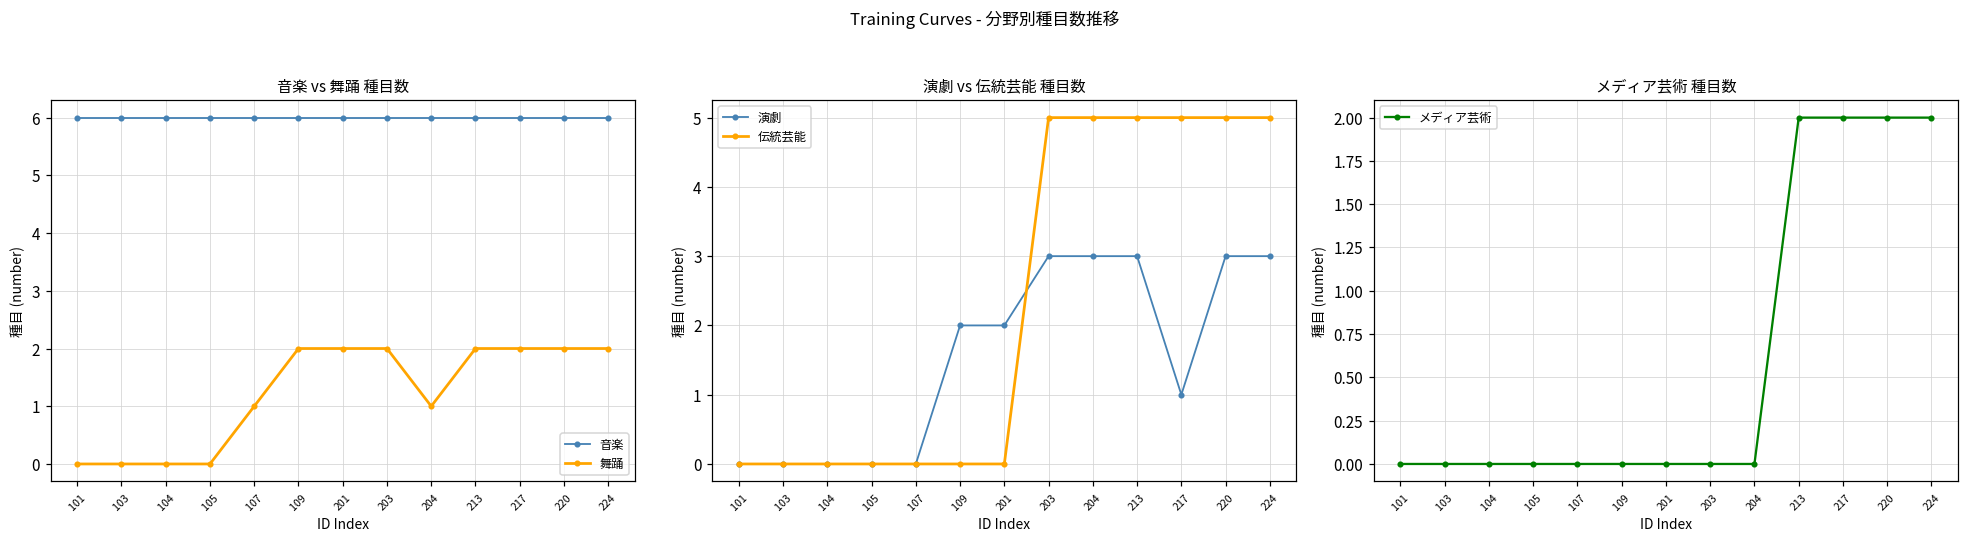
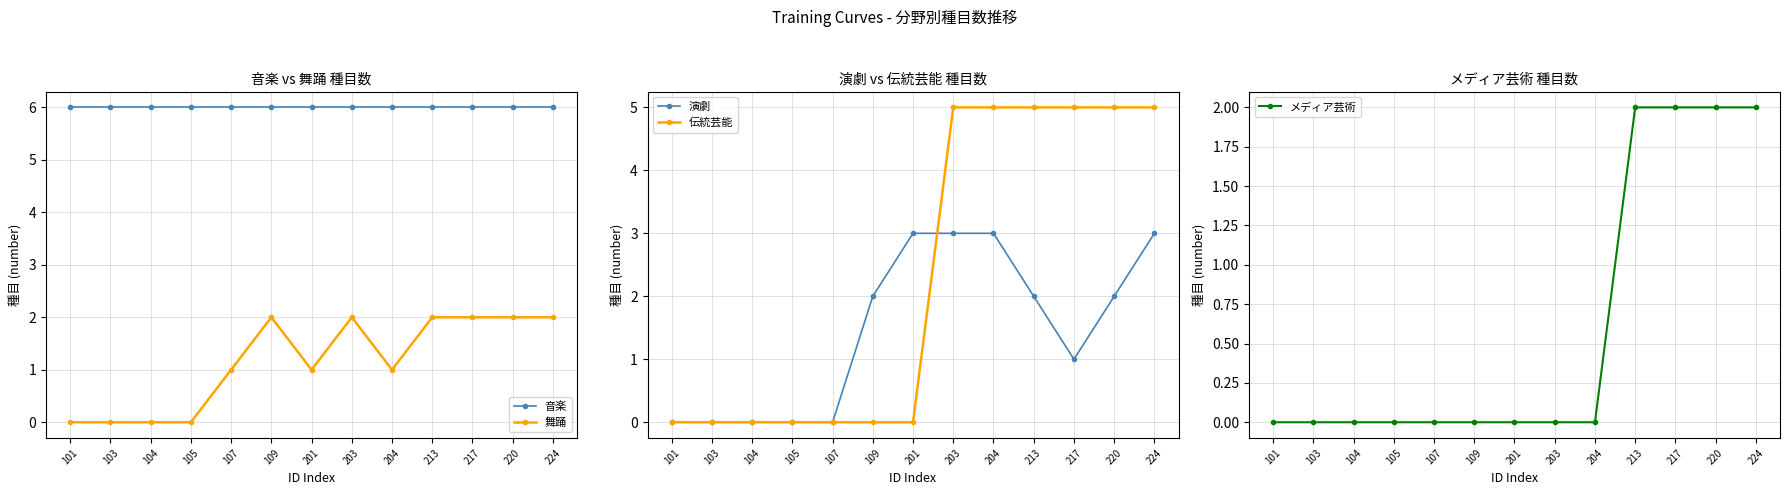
  {
    "音楽 vs 舞踊 種目数": {
      "音楽": {
        "101": 6,
        "103": 6,
        "104": 6,
        "105": 6,
        "107": 6,
        "109": 6,
        "201": 6,
        "203": 6,
        "204": 6,
        "213": 6,
        "217": 6,
        "220": 6,
        "224": 6
      },
      "舞踊": {
        "101": 0,
        "103": 0,
        "104": 0,
        "105": 0,
        "107": 1,
        "109": 2,
-       "201": 2,
+       "201": 1,
        "203": 2,
        "204": 1,
        "213": 2,
        "217": 2,
        "220": 2,
        "224": 2
      }
    },
    "演劇 vs 伝統芸能 種目数": {
      "演劇": {
        "109": 2,
-       "201": 2,
+       "201": 3,
        "203": 3,
        "204": 3,
-       "213": 3,
+       "213": 2,
        "217": 1,
-       "220": 3,
+       "220": 2,
        "224": 3
      },
      "伝統芸能": {
        "109": 0,
        "201": 0,
        "203": 5,
        "204": 5,
        "213": 5,
        "217": 5,
        "220": 5,
        "224": 5
      }
    },
    "メディア芸術 種目数": {
      "101": 0.00,
      "103": 0.00,
      "104": 0.00,
      "105": 0.00,
      "107": 0.00,
      "109": 0.00,
      "201": 0.00,
      "203": 0.00,
      "204": 0.00,
      "213": 2.00,
      "217": 2.00,
      "220": 2.00,
      "224": 2.00
    }
  }
